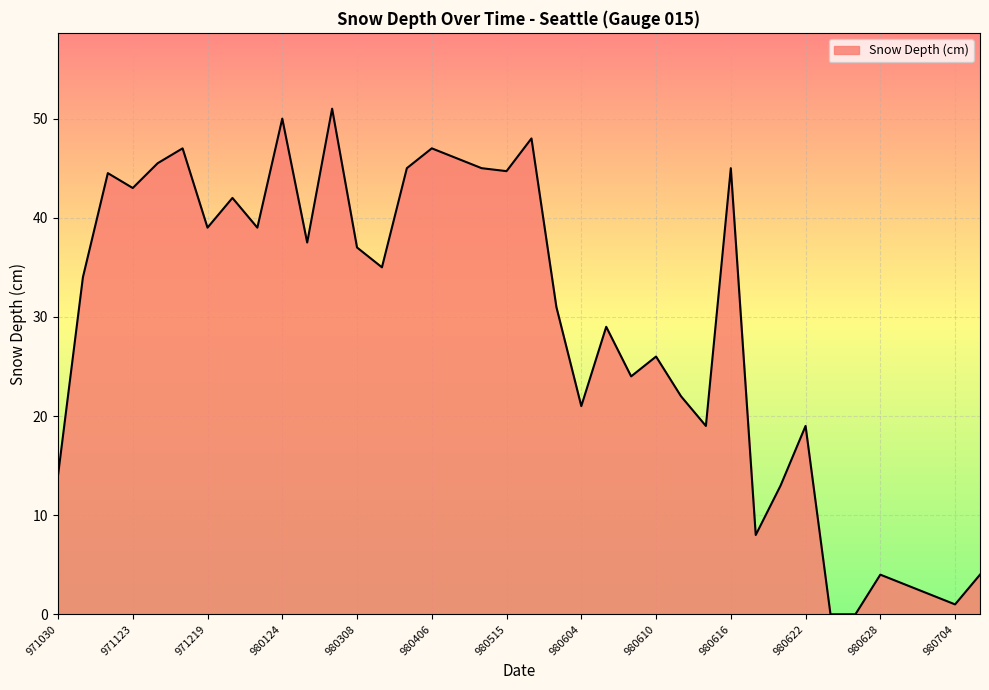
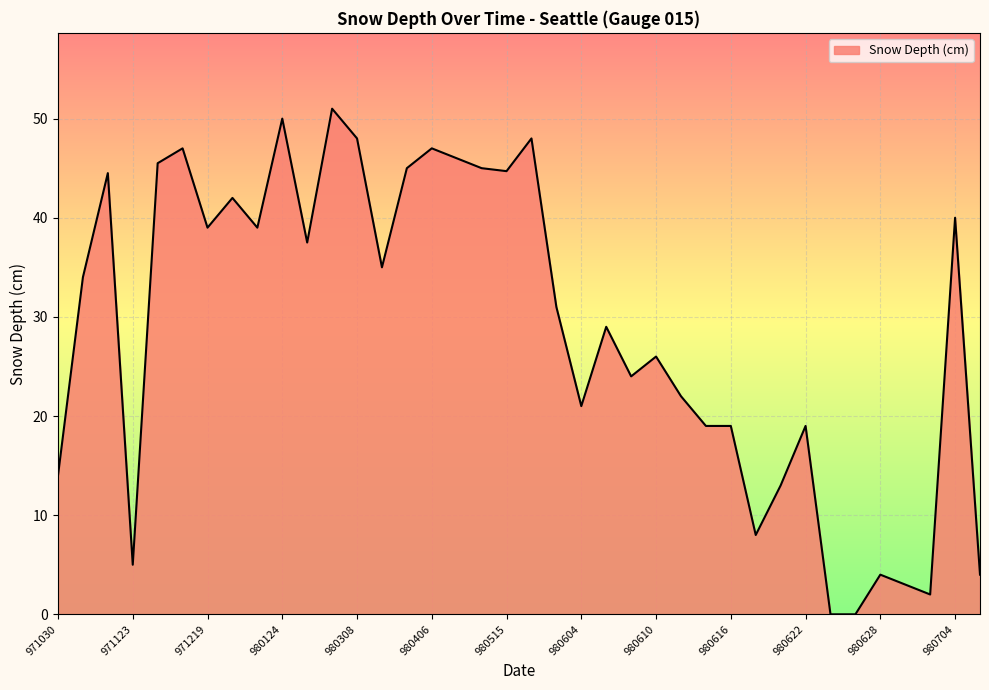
  {
    "971030": 14,
-   "971123": 43,
+   "971123": 5,
    "971219": 39,
    "980124": 50,
-   "980308": 37,
+   "980308": 48,
    "980406": 47,
    "980515": 45,
    "980604": 21,
    "980610": 26,
-   "980616": 45,
+   "980616": 19,
    "980622": 19,
    "980628": 4,
-   "980704": 1
+   "980704": 40
  }
